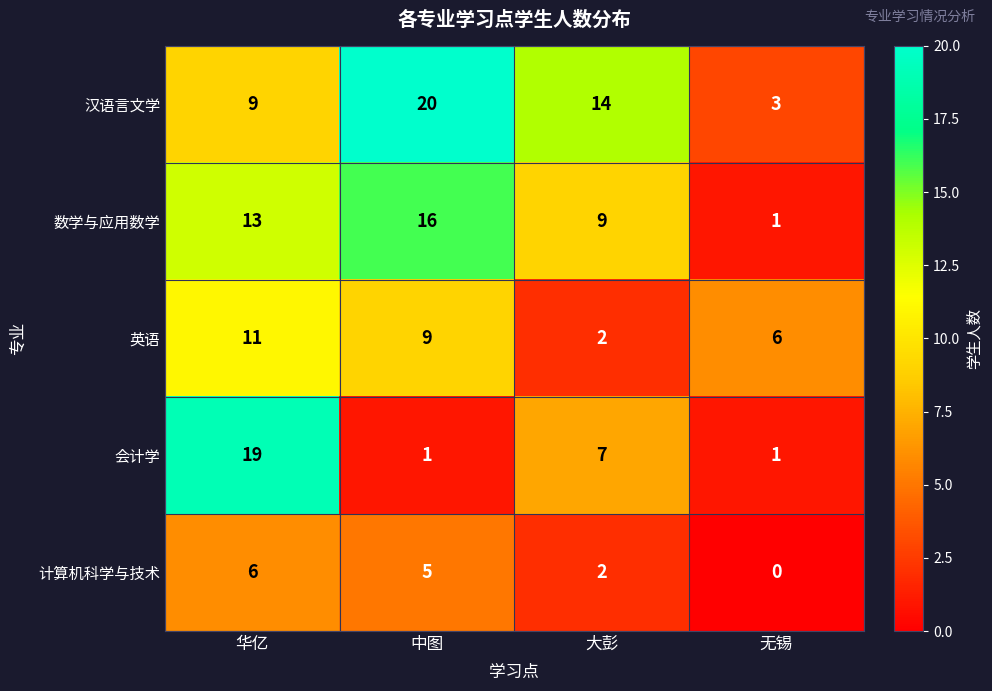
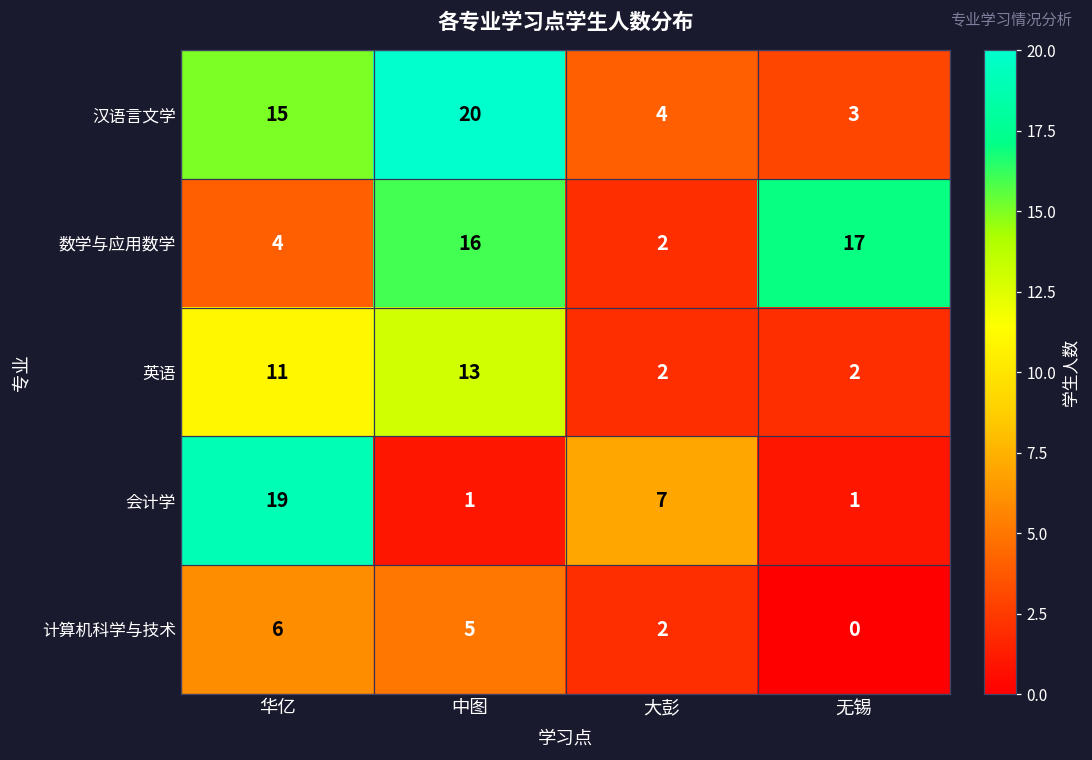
  {
    "汉语言文学": {
-     "华亿": 9,
+     "华亿": 15,
      "中图": 20,
-     "大彭": 14,
+     "大彭": 4,
      "无锡": 3
    },
    "数学与应用数学": {
-     "华亿": 13,
+     "华亿": 4,
      "中图": 16,
-     "大彭": 9,
-     "无锡": 1
+     "大彭": 2,
+     "无锡": 17
    },
    "英语": {
      "华亿": 11,
-     "中图": 9,
+     "中图": 13,
      "大彭": 2,
-     "无锡": 6
+     "无锡": 2
    },
    "会计学": {
      "华亿": 19,
      "中图": 1,
      "大彭": 7,
      "无锡": 1
    },
    "计算机科学与技术": {
      "华亿": 6,
      "中图": 5,
      "大彭": 2,
      "无锡": 0
    }
  }
